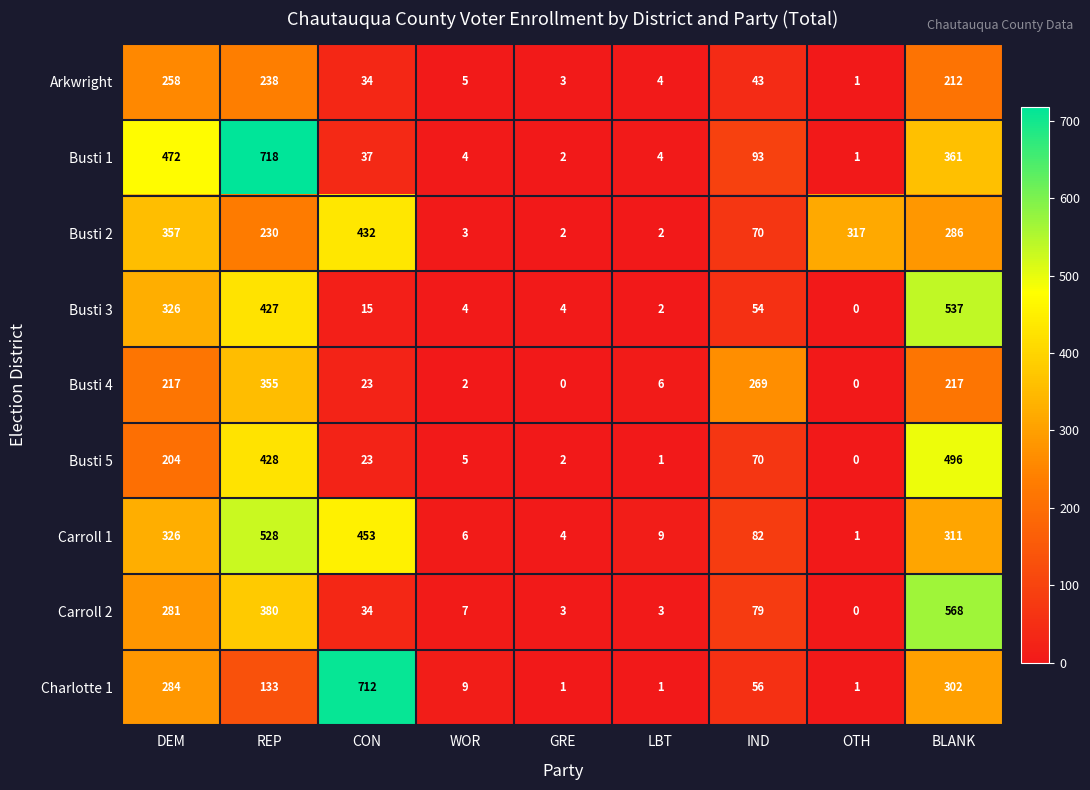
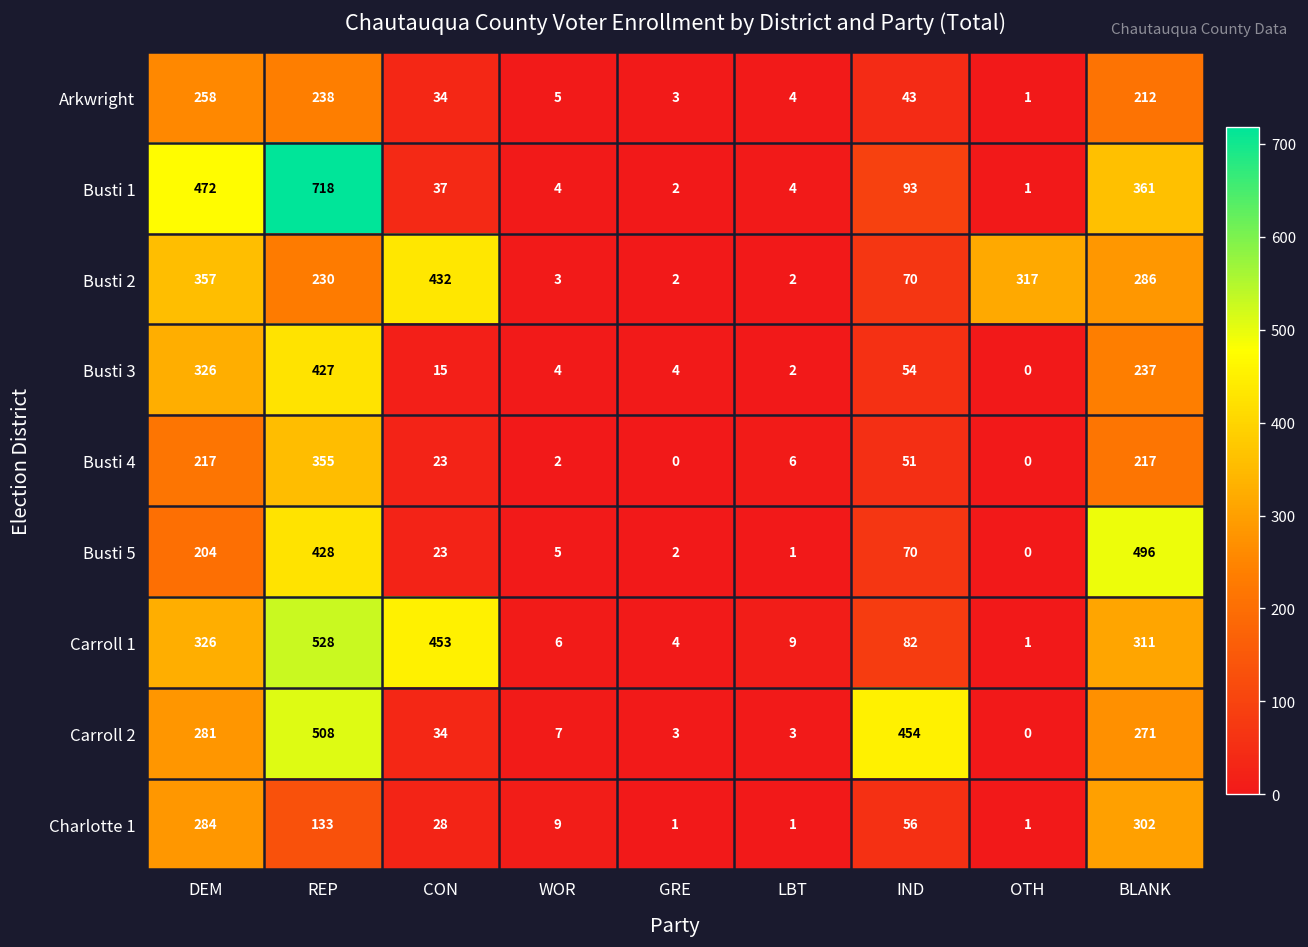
  {
    "Arkwright": {
      "DEM": 258,
      "REP": 238,
      "CON": 34,
      "WOR": 5,
      "GRE": 3,
      "LBT": 4,
      "IND": 43,
      "OTH": 1,
      "BLANK": 212
    },
    "Busti 1": {
      "DEM": 472,
      "REP": 718,
      "CON": 37,
      "WOR": 4,
      "GRE": 2,
      "LBT": 4,
      "IND": 93,
      "OTH": 1,
      "BLANK": 361
    },
    "Busti 2": {
      "DEM": 357,
      "REP": 230,
      "CON": 432,
      "WOR": 3,
      "GRE": 2,
      "LBT": 2,
      "IND": 70,
      "OTH": 317,
      "BLANK": 286
    },
    "Busti 3": {
      "DEM": 326,
      "REP": 427,
      "CON": 15,
      "WOR": 4,
      "GRE": 4,
      "LBT": 2,
      "IND": 54,
      "OTH": 0,
-     "BLANK": 537
+     "BLANK": 237
    },
    "Busti 4": {
      "DEM": 217,
      "REP": 355,
      "CON": 23,
      "WOR": 2,
      "GRE": 0,
      "LBT": 6,
-     "IND": 269,
+     "IND": 51,
      "OTH": 0,
      "BLANK": 217
    },
    "Busti 5": {
      "DEM": 204,
      "REP": 428,
      "CON": 23,
      "WOR": 5,
      "GRE": 2,
      "LBT": 1,
      "IND": 70,
      "OTH": 0,
      "BLANK": 496
    },
    "Carroll 1": {
      "DEM": 326,
      "REP": 528,
      "CON": 453,
      "WOR": 6,
      "GRE": 4,
      "LBT": 9,
      "IND": 82,
      "OTH": 1,
      "BLANK": 311
    },
    "Carroll 2": {
      "DEM": 281,
-     "REP": 380,
+     "REP": 508,
      "CON": 34,
      "WOR": 7,
      "GRE": 3,
      "LBT": 3,
-     "IND": 79,
+     "IND": 454,
      "OTH": 0,
-     "BLANK": 568
+     "BLANK": 271
    },
    "Charlotte 1": {
      "DEM": 284,
      "REP": 133,
-     "CON": 712,
+     "CON": 28,
      "WOR": 9,
      "GRE": 1,
      "LBT": 1,
      "IND": 56,
      "OTH": 1,
      "BLANK": 302
    }
  }
